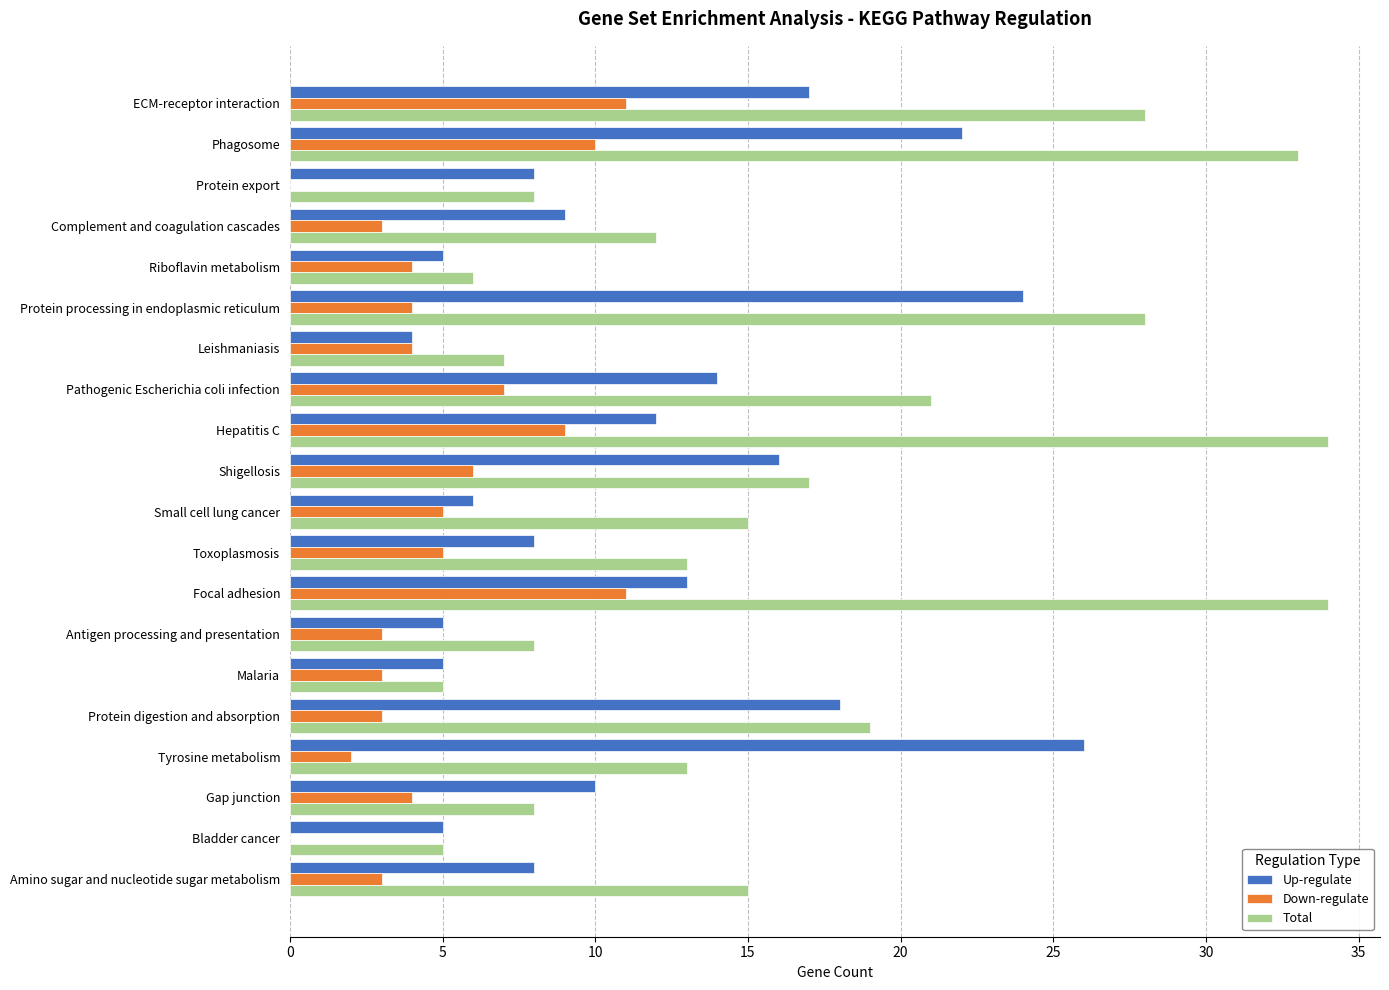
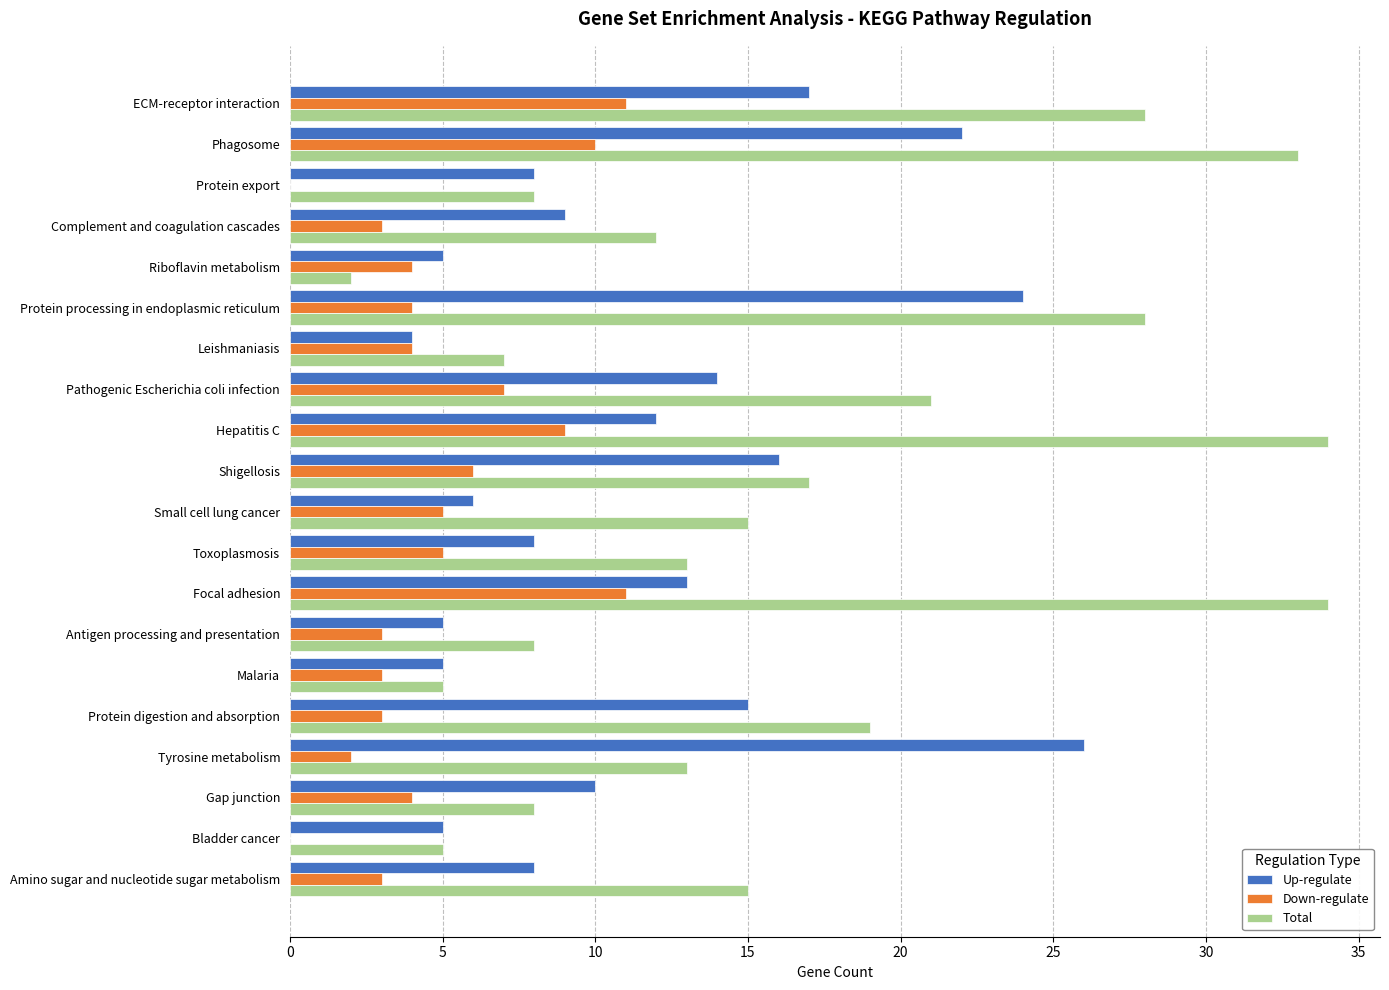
  {
    "Up-regulate": {
      "ECM-receptor interaction": 17,
      "Phagosome": 22,
      "Protein export": 8,
      "Complement and coagulation cascades": 9,
      "Riboflavin metabolism": 5,
      "Protein processing in endoplasmic reticulum": 24,
      "Leishmaniasis": 4,
      "Pathogenic Escherichia coli infection": 14,
      "Hepatitis C": 12,
      "Shigellosis": 16,
      "Small cell lung cancer": 6,
      "Toxoplasmosis": 8,
      "Focal adhesion": 13,
      "Antigen processing and presentation": 5,
      "Malaria": 5,
-     "Protein digestion and absorption": 18,
+     "Protein digestion and absorption": 15,
      "Tyrosine metabolism": 26,
      "Gap junction": 10,
      "Bladder cancer": 5,
      "Amino sugar and nucleotide sugar metabolism": 8
    },
    "Down-regulate": {
      "ECM-receptor interaction": 11,
      "Phagosome": 10,
      "Protein export": 0,
      "Complement and coagulation cascades": 3,
      "Riboflavin metabolism": 4,
      "Protein processing in endoplasmic reticulum": 4,
      "Leishmaniasis": 4,
      "Pathogenic Escherichia coli infection": 7,
      "Hepatitis C": 9,
      "Shigellosis": 6,
      "Small cell lung cancer": 5,
      "Toxoplasmosis": 5,
      "Focal adhesion": 11,
      "Antigen processing and presentation": 3,
      "Malaria": 3,
      "Protein digestion and absorption": 3,
      "Tyrosine metabolism": 2,
      "Gap junction": 4,
      "Bladder cancer": 0,
      "Amino sugar and nucleotide sugar metabolism": 3
    },
    "Total": {
      "ECM-receptor interaction": 28,
      "Phagosome": 33,
      "Protein export": 8,
      "Complement and coagulation cascades": 12,
-     "Riboflavin metabolism": 6,
+     "Riboflavin metabolism": 2,
      "Protein processing in endoplasmic reticulum": 28,
      "Leishmaniasis": 7,
      "Pathogenic Escherichia coli infection": 21,
      "Hepatitis C": 34,
      "Shigellosis": 17,
      "Small cell lung cancer": 15,
      "Toxoplasmosis": 13,
      "Focal adhesion": 34,
      "Antigen processing and presentation": 8,
      "Malaria": 5,
      "Protein digestion and absorption": 19,
      "Tyrosine metabolism": 13,
      "Gap junction": 8,
      "Bladder cancer": 5,
      "Amino sugar and nucleotide sugar metabolism": 15
    }
  }
